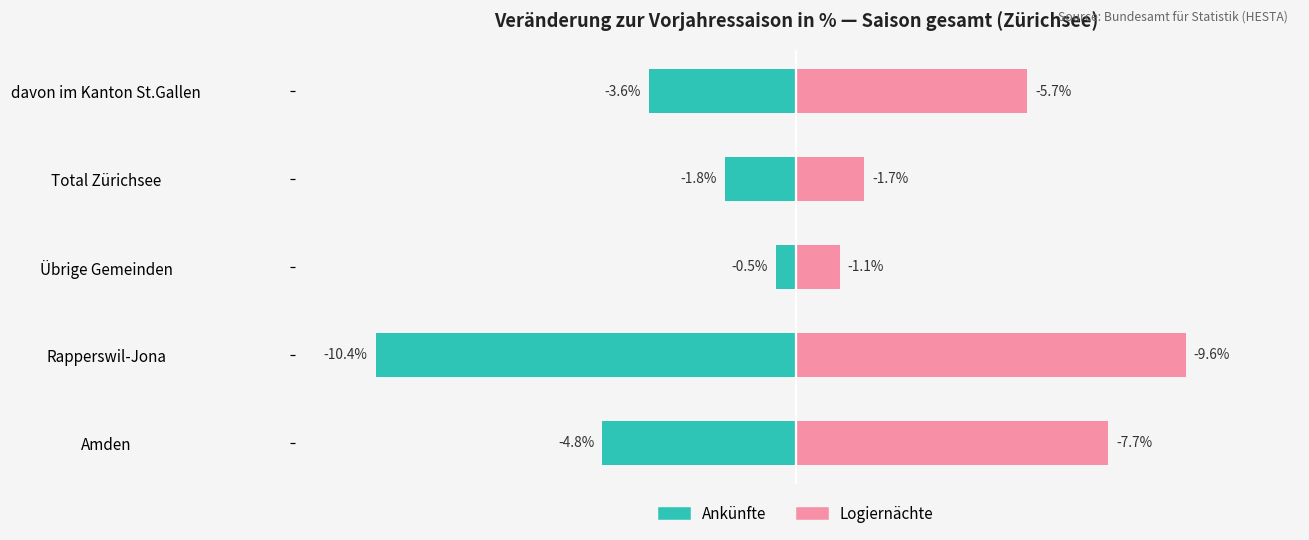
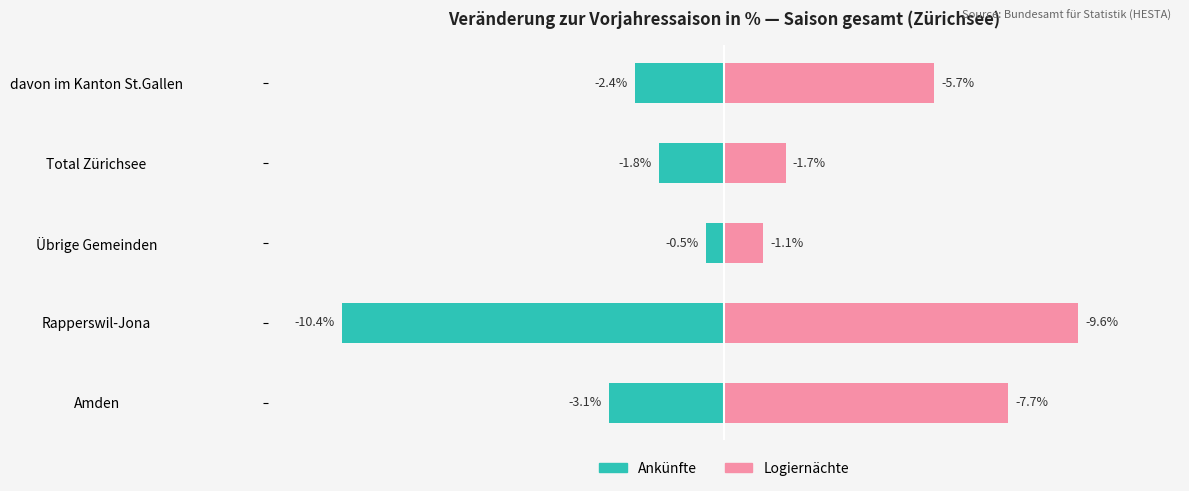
  {
    "Ankünfte": {
-     "davon im Kanton St.Gallen": "-3.6%",
+     "davon im Kanton St.Gallen": "-2.4%",
      "Total Zürichsee": "-1.8%",
      "Übrige Gemeinden": "-0.5%",
      "Rapperswil-Jona": "-10.4%",
-     "Amden": "-4.8%"
+     "Amden": "-3.1%"
    }
  }
